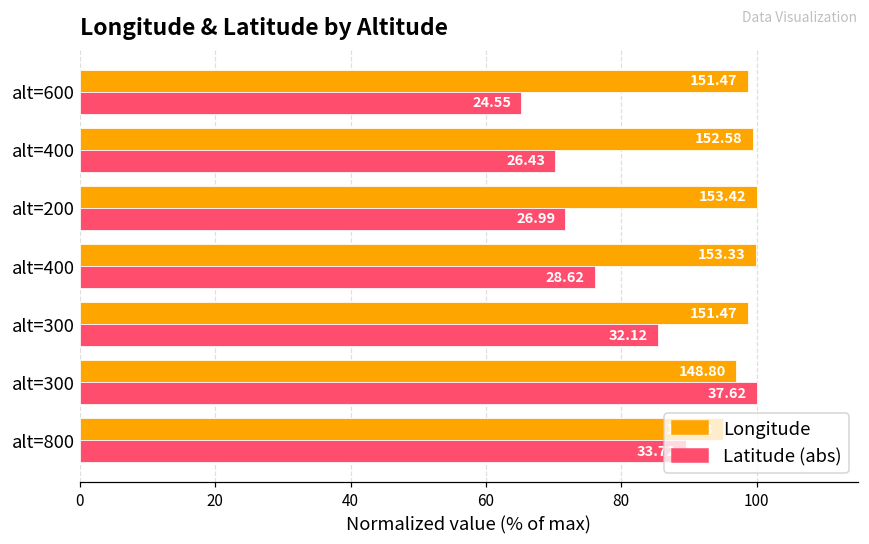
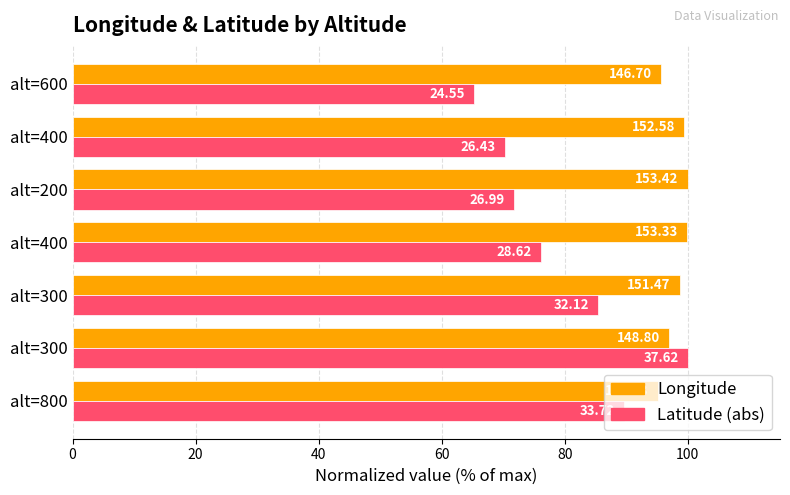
  {
    "Longitude": {
-     "alt=600": 151.47
+     "alt=600": 146.70
    }
  }
